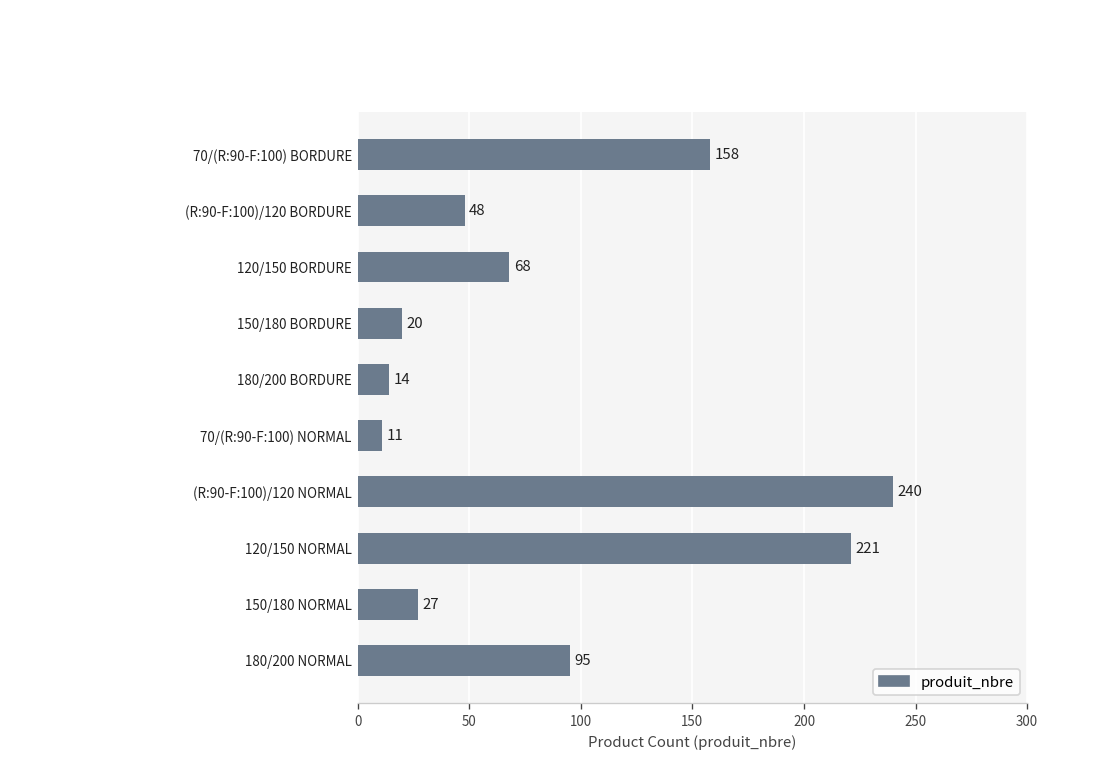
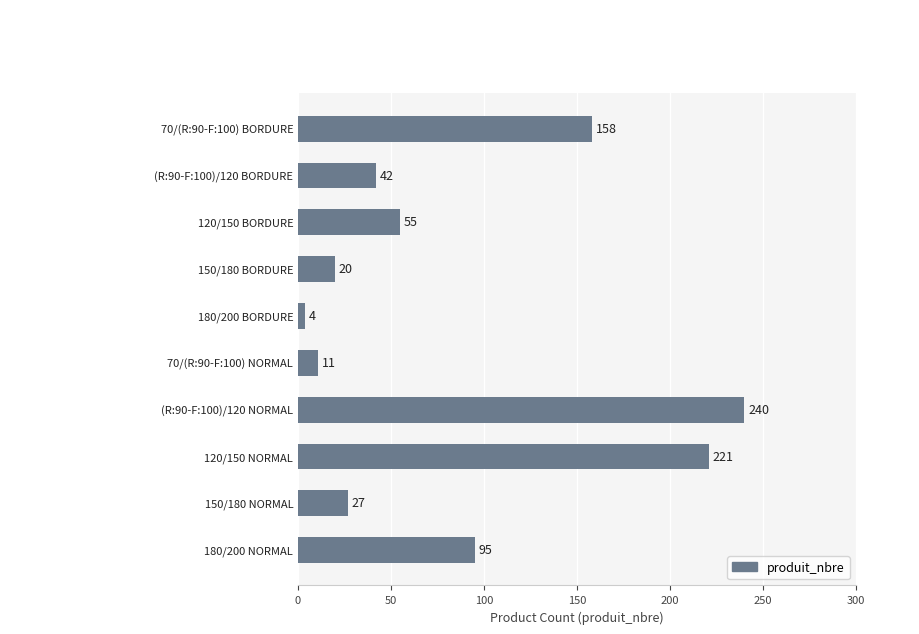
  {
    "70/(R:90-F:100) BORDURE": 158,
-   "(R:90-F:100)/120 BORDURE": 48,
-   "120/150 BORDURE": 68,
+   "(R:90-F:100)/120 BORDURE": 42,
+   "120/150 BORDURE": 55,
    "150/180 BORDURE": 20,
-   "180/200 BORDURE": 14,
+   "180/200 BORDURE": 4,
    "70/(R:90-F:100) NORMAL": 11,
    "(R:90-F:100)/120 NORMAL": 240,
    "120/150 NORMAL": 221,
    "150/180 NORMAL": 27,
    "180/200 NORMAL": 95
  }
